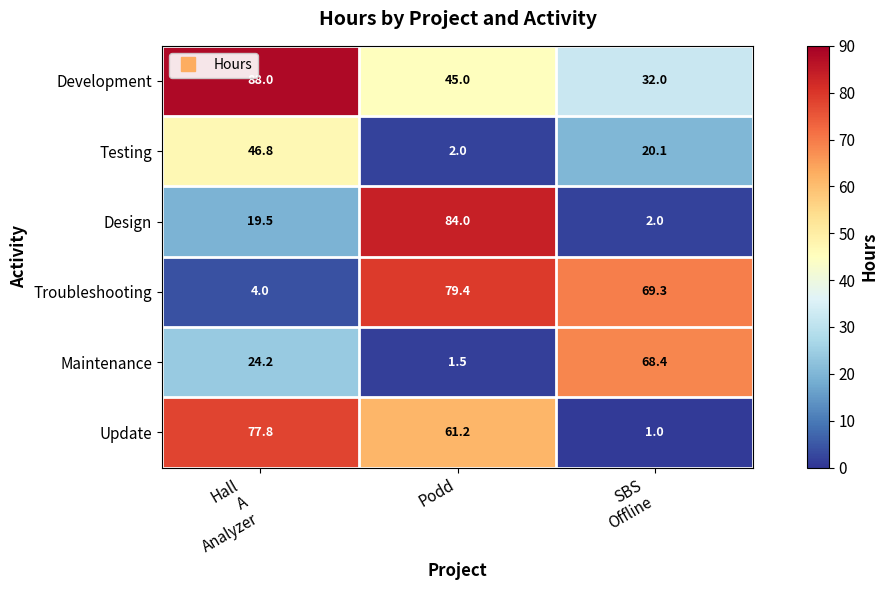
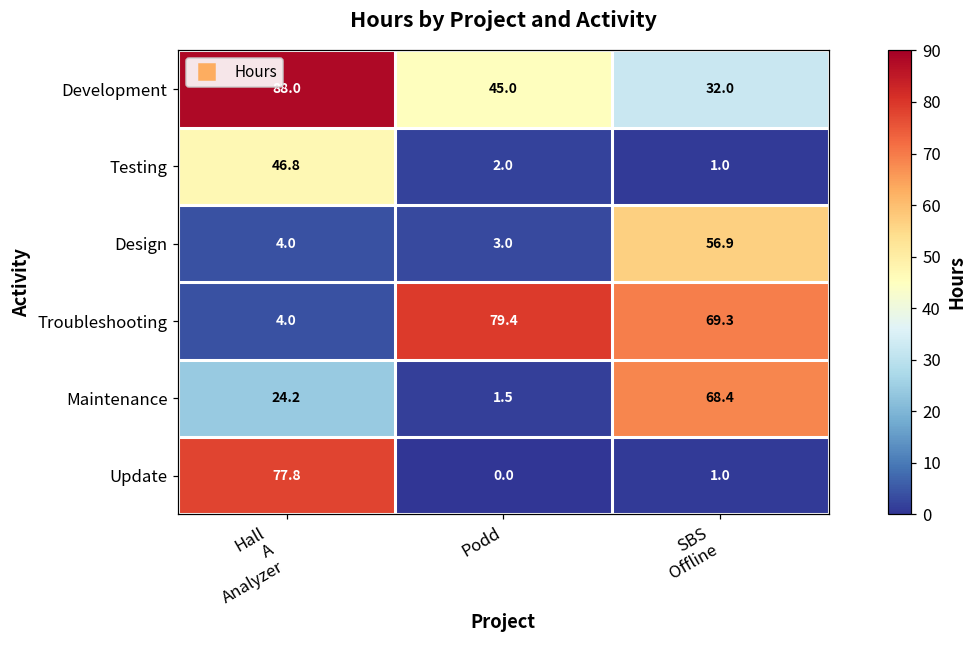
  {
    "Development": {
      "Podd": 45.0,
      "SBS Offline": 32.0
    },
    "Testing": {
      "Hall A Analyzer": 46.8,
      "Podd": 2.0,
-     "SBS Offline": 20.1
+     "SBS Offline": 1.0
    },
    "Design": {
-     "Hall A Analyzer": 19.5,
-     "Podd": 84.0,
-     "SBS Offline": 2.0
+     "Hall A Analyzer": 4.0,
+     "Podd": 3.0,
+     "SBS Offline": 56.9
    },
    "Troubleshooting": {
      "Hall A Analyzer": 4.0,
      "Podd": 79.4,
      "SBS Offline": 69.3
    },
    "Maintenance": {
      "Hall A Analyzer": 24.2,
      "Podd": 1.5,
      "SBS Offline": 68.4
    },
    "Update": {
      "Hall A Analyzer": 77.8,
-     "Podd": 61.2,
+     "Podd": 0.0,
      "SBS Offline": 1.0
    }
  }
